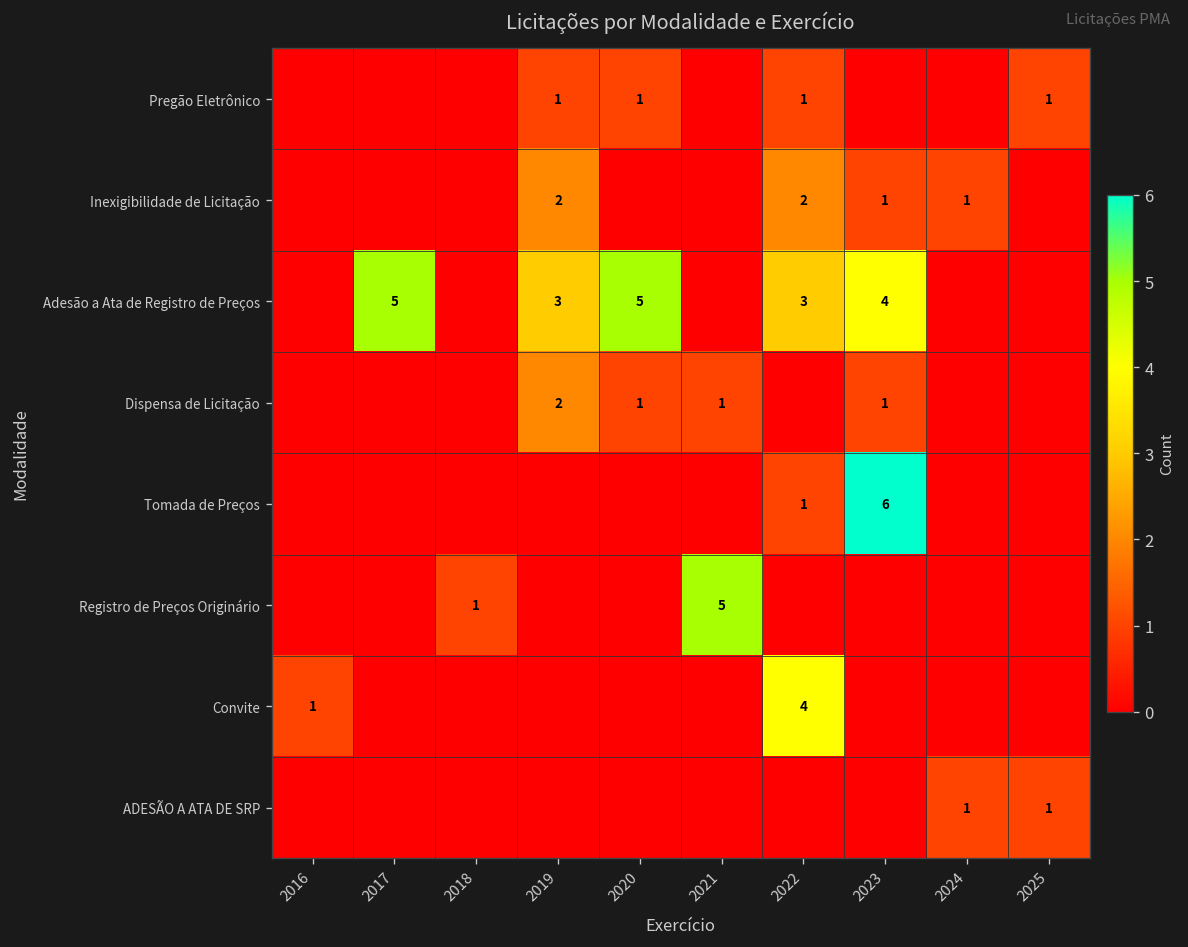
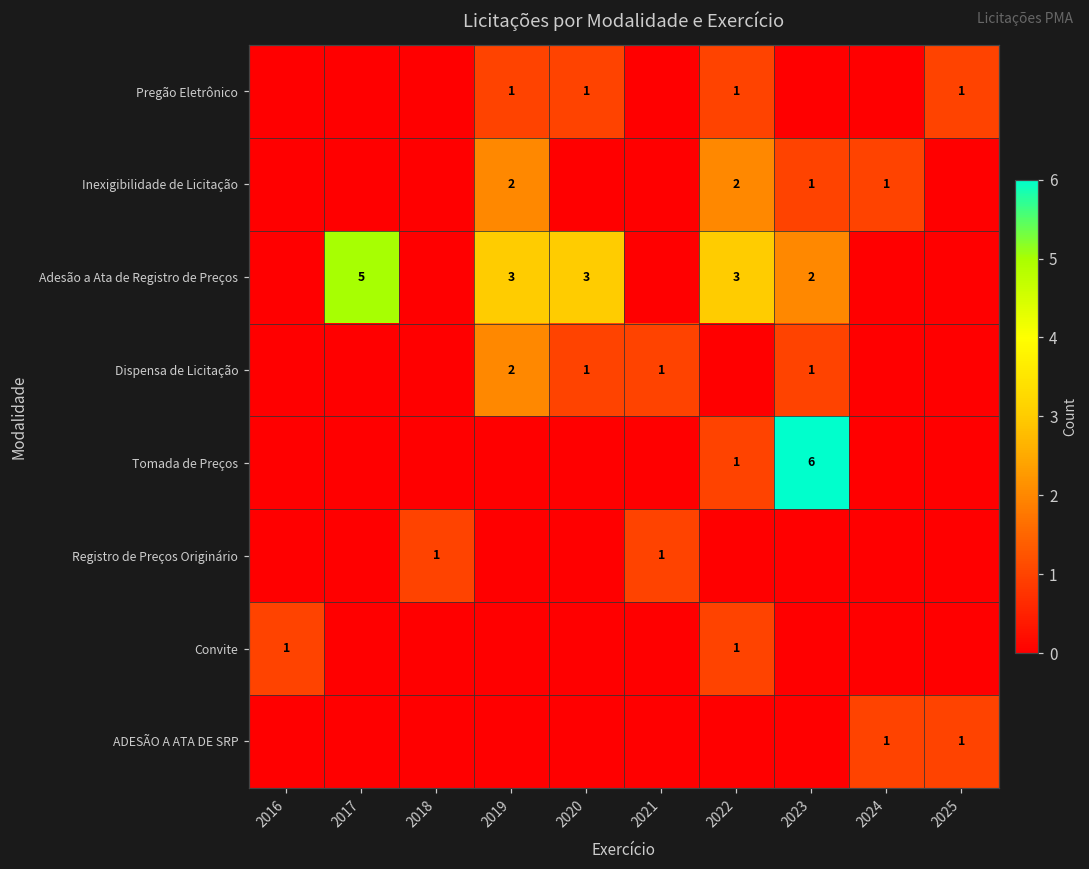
  {
    "Pregão Eletrônico": {
      "2019": 1,
      "2020": 1,
      "2022": 1,
      "2025": 1
    },
    "Inexigibilidade de Licitação": {
      "2019": 2,
      "2022": 2,
      "2023": 1,
      "2024": 1
    },
    "Adesão a Ata de Registro de Preços": {
      "2017": 5,
      "2019": 3,
-     "2020": 5,
+     "2020": 3,
      "2022": 3,
-     "2023": 4
+     "2023": 2
    },
    "Dispensa de Licitação": {
      "2019": 2,
      "2020": 1,
      "2021": 1,
      "2023": 1
    },
    "Tomada de Preços": {
      "2022": 1,
      "2023": 6
    },
    "Registro de Preços Originário": {
      "2018": 1,
-     "2021": 5
+     "2021": 1
    },
    "Convite": {
      "2016": 1,
-     "2022": 4
+     "2022": 1
    },
    "ADESÃO A ATA DE SRP": {
      "2024": 1,
      "2025": 1
    }
  }
